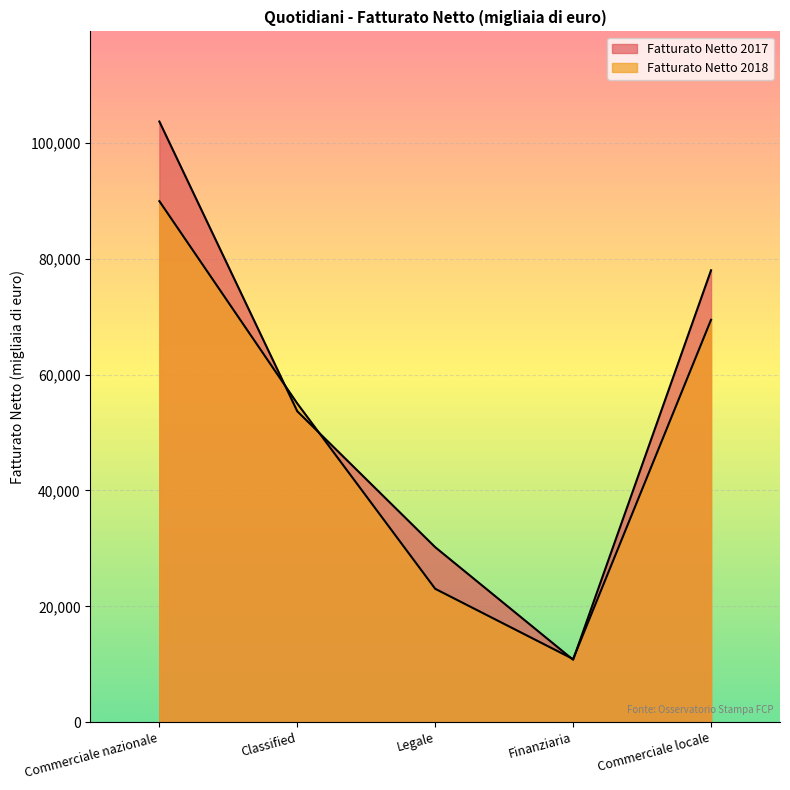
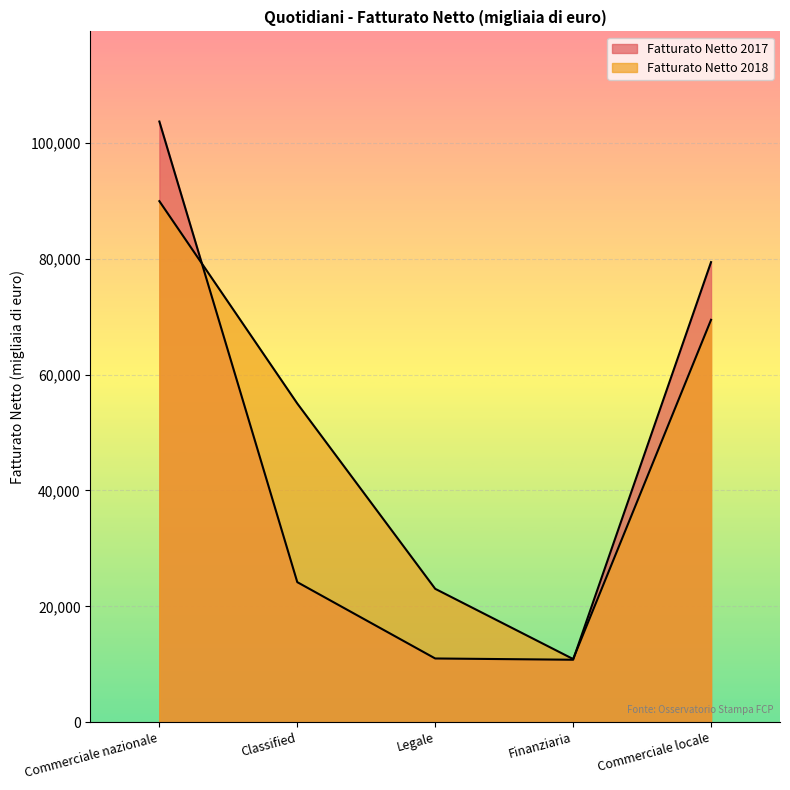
  {
    "Fatturato Netto 2017": {
      "Commerciale nazionale": "104,000",
-     "Classified": "54,000",
-     "Legale": "30,000",
-     "Commerciale locale": "78,000"
+     "Classified": "24,000",
+     "Legale": "11,000",
+     "Commerciale locale": "79,000"
    },
    "Fatturato Netto 2018": {
      "Commerciale nazionale": "90,000",
      "Classified": "55,000",
      "Legale": "23,000",
      "Commerciale locale": "69,000"
    }
  }
